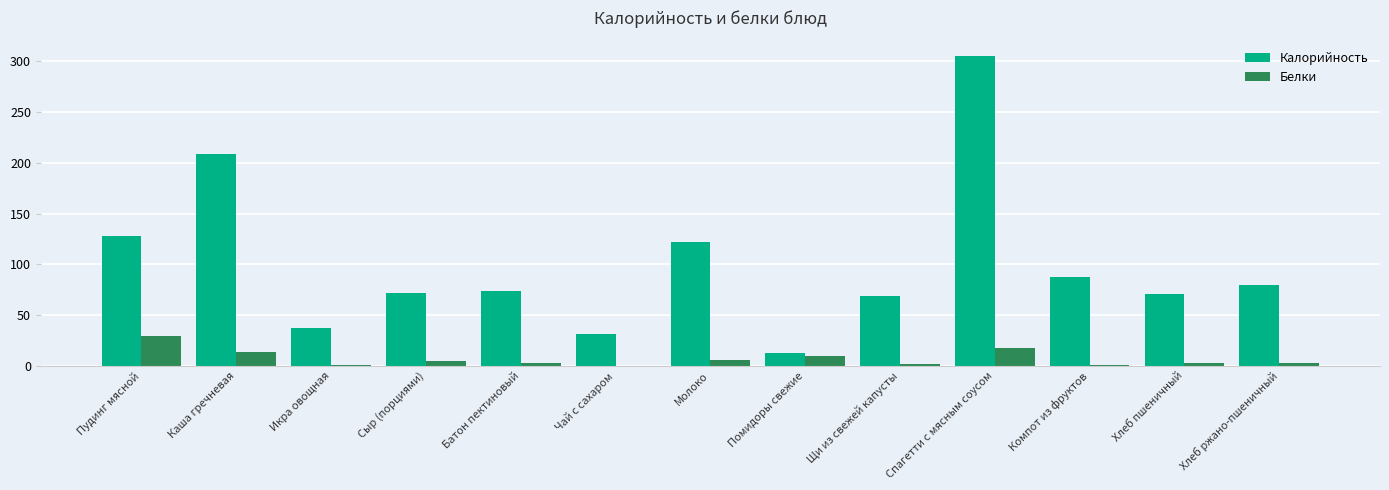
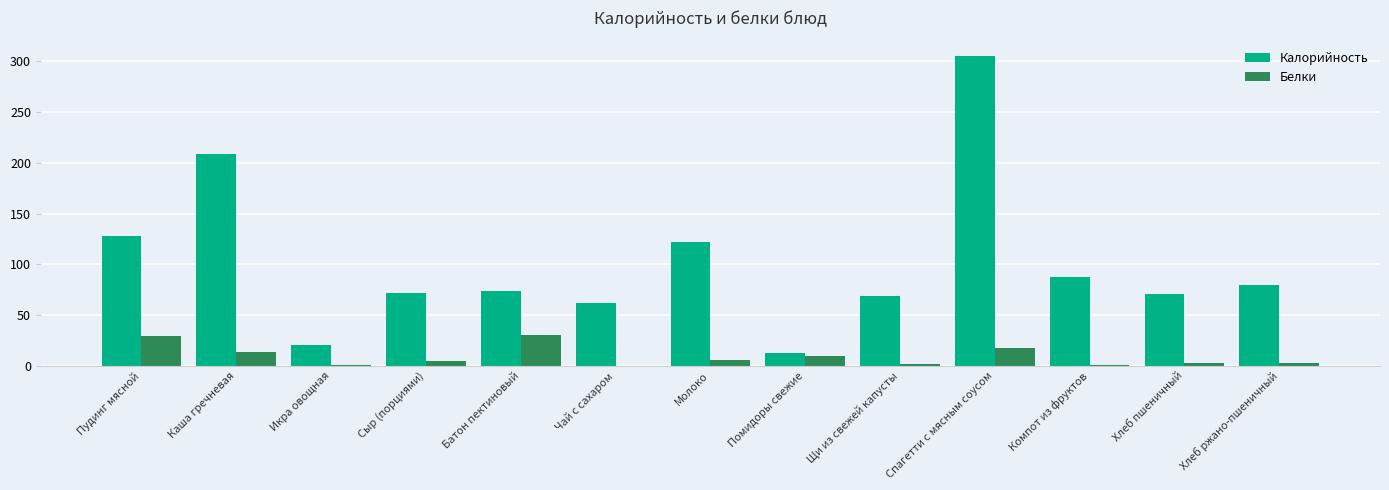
  {
    "Калорийность": {
      "Пудинг мясной": 127,
      "Каша гречневая": 208,
-     "Икра овощная": 38,
+     "Икра овощная": 20,
      "Сыр (порциями)": 72,
      "Батон пектиновый": 74,
-     "Чай с сахаром": 32,
+     "Чай с сахаром": 62,
      "Молоко": 122,
      "Помидоры свежие": 13,
      "Щи из свежей капусты": 69,
      "Спагетти с мясным соусом": 306,
      "Компот из фруктов": 87,
      "Хлеб пшеничный": 71,
      "Хлеб ржано-пшеничный": 79
    },
    "Белки": {
      "Пудинг мясной": 29,
      "Каша гречневая": 13,
      "Сыр (порциями)": 5,
-     "Батон пектиновый": 2,
+     "Батон пектиновый": 30,
      "Молоко": 6,
      "Помидоры свежие": 10,
      "Спагетти с мясным соусом": 17,
      "Хлеб ржано-пшеничный": 3
    }
  }
